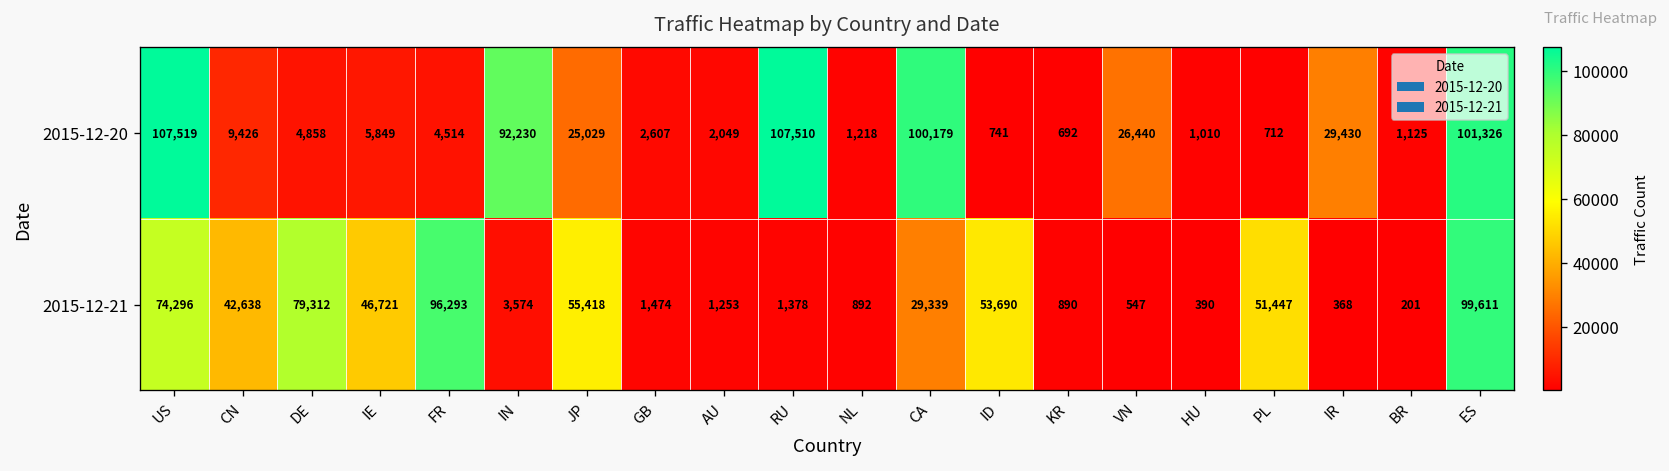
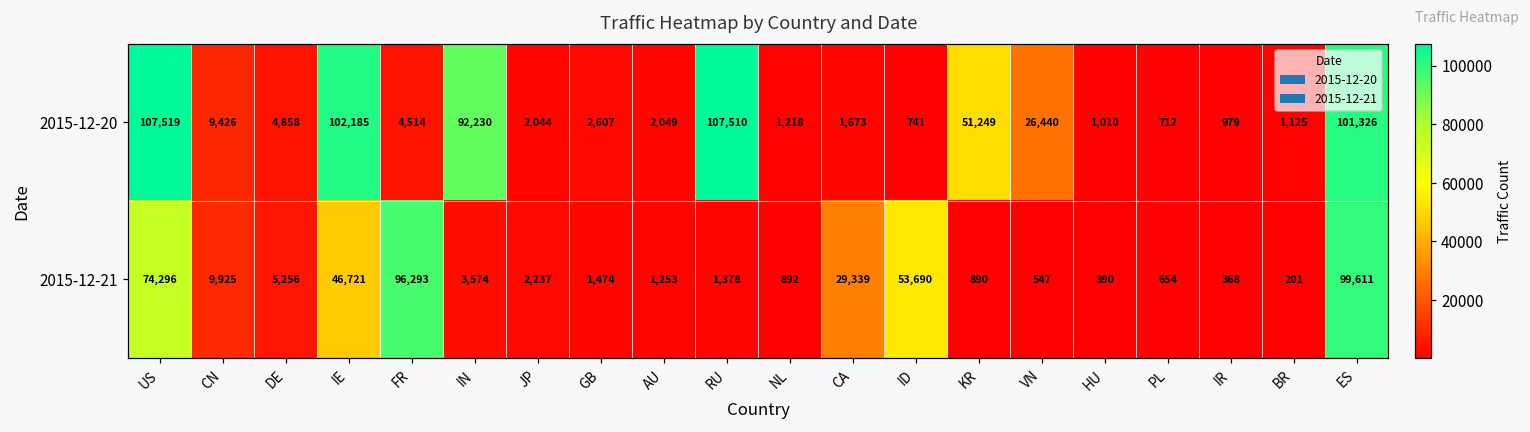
  {
    "2015-12-20": {
      "US": "107,519",
      "CN": "9,426",
      "DE": "4,858",
-     "IE": "5,849",
+     "IE": "102,185",
      "FR": "4,514",
      "IN": "92,230",
-     "JP": "25,029",
+     "JP": "2,044",
      "GB": "2,607",
      "AU": "2,049",
      "RU": "107,510",
      "NL": "1,218",
-     "CA": "100,179",
+     "CA": "1,673",
      "ID": "741",
-     "KR": "692",
+     "KR": "51,249",
      "VN": "26,440",
      "HU": "1,010",
      "PL": "712",
-     "IR": "29,430",
+     "IR": "979",
      "BR": "1,125",
      "ES": "101,326"
    },
    "2015-12-21": {
      "US": "74,296",
-     "CN": "42,638",
-     "DE": "79,312",
+     "CN": "9,925",
+     "DE": "5,256",
      "IE": "46,721",
      "FR": "96,293",
      "IN": "3,574",
-     "JP": "55,418",
+     "JP": "2,237",
      "GB": "1,474",
      "AU": "1,253",
      "RU": "1,378",
      "NL": "892",
      "CA": "29,339",
      "ID": "53,690",
      "KR": "890",
      "VN": "547",
      "HU": "390",
-     "PL": "51,447",
+     "PL": "654",
      "IR": "368",
      "BR": "201",
      "ES": "99,611"
    }
  }
